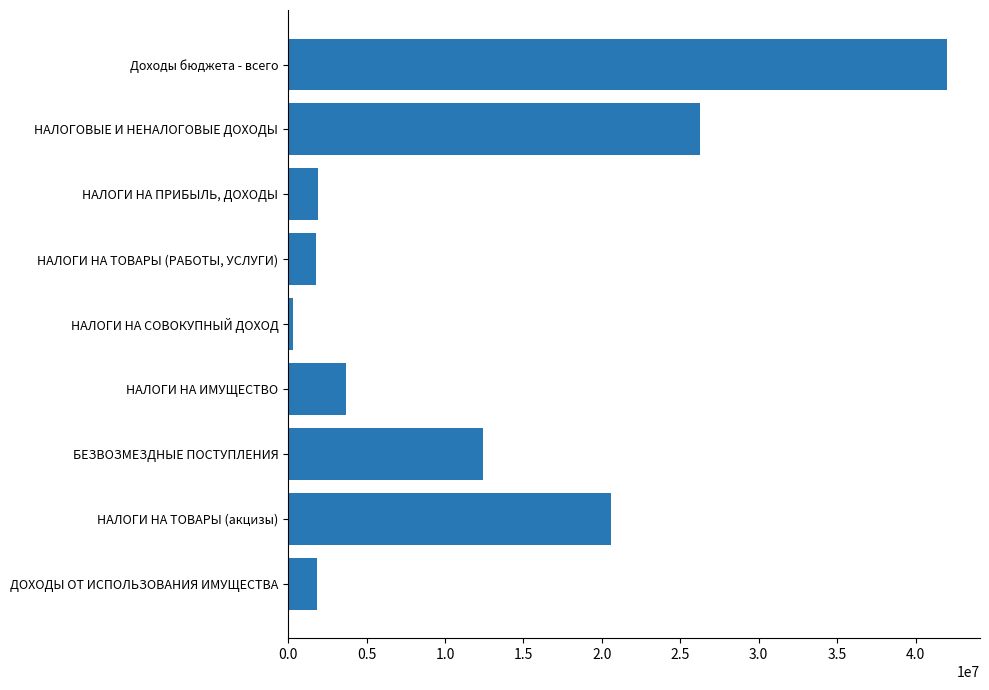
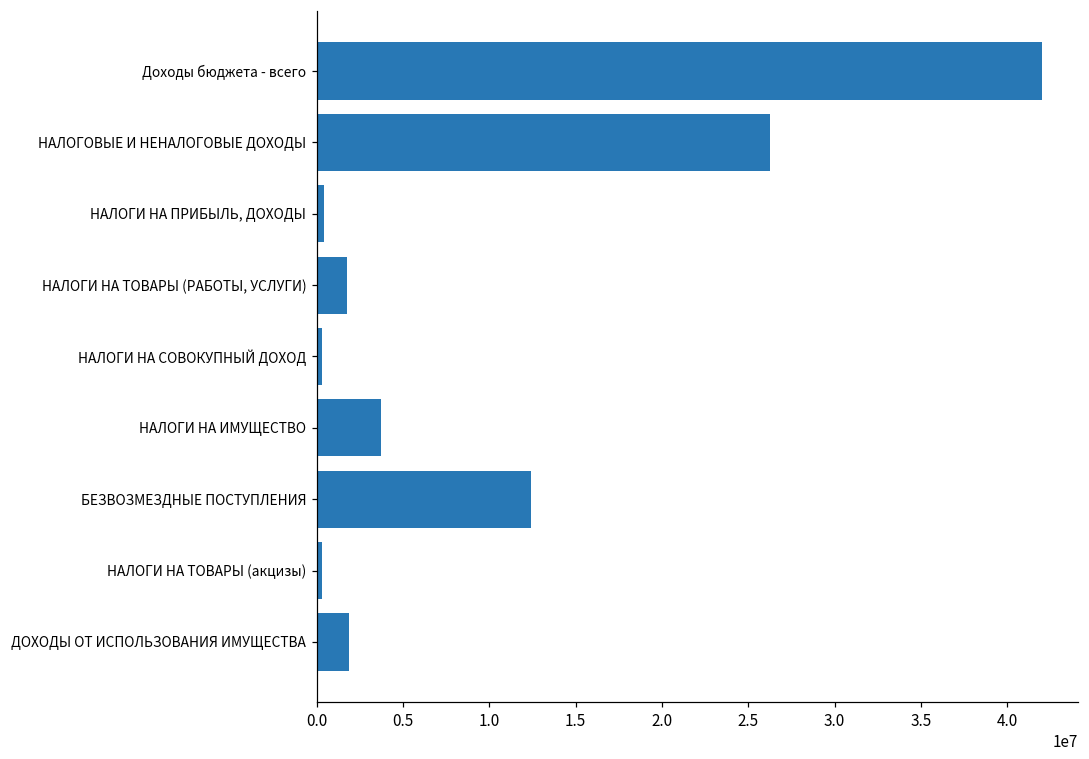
  {
    "Доходы бюджета - всего": 42000000,
    "НАЛОГОВЫЕ И НЕНАЛОГОВЫЕ ДОХОДЫ": 26200000,
-   "НАЛОГИ НА ПРИБЫЛЬ, ДОХОДЫ": 1900000,
+   "НАЛОГИ НА ПРИБЫЛЬ, ДОХОДЫ": 400000,
    "НАЛОГИ НА ТОВАРЫ (РАБОТЫ, УСЛУГИ)": 1800000,
    "НАЛОГИ НА СОВОКУПНЫЙ ДОХОД": 300000,
    "НАЛОГИ НА ИМУЩЕСТВО": 3700000,
    "БЕЗВОЗМЕЗДНЫЕ ПОСТУПЛЕНИЯ": 12400000,
-   "НАЛОГИ НА ТОВАРЫ (акцизы)": 20600000,
+   "НАЛОГИ НА ТОВАРЫ (акцизы)": 300000,
    "ДОХОДЫ ОТ ИСПОЛЬЗОВАНИЯ ИМУЩЕСТВА": 1900000
  }
